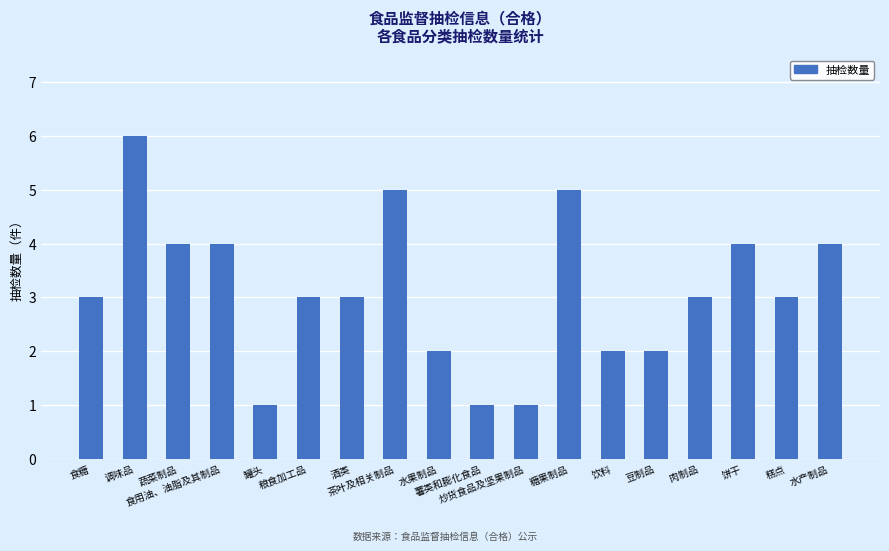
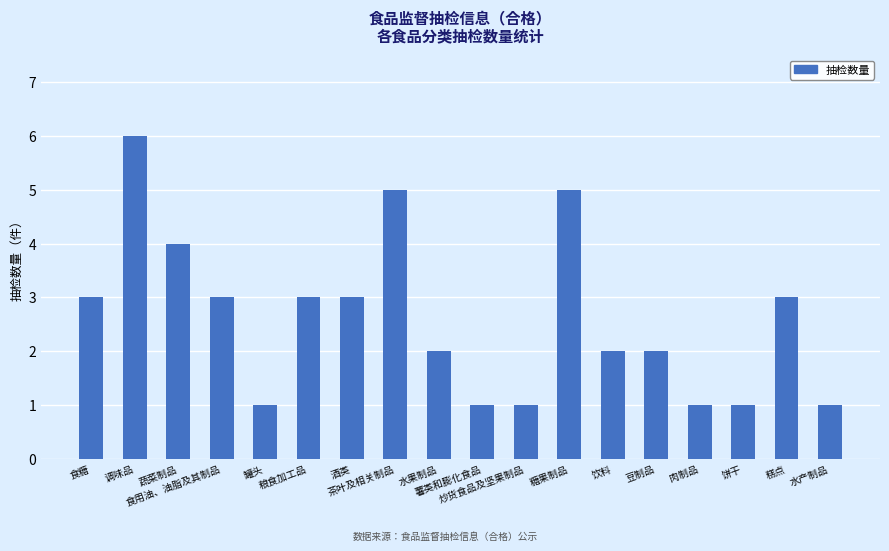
  {
    "食糖": 3,
    "调味品": 6,
    "蔬菜制品": 4,
-   "食用油、油脂及其制品": 4,
+   "食用油、油脂及其制品": 3,
    "罐头": 1,
    "粮食加工品": 3,
    "酒类": 3,
    "茶叶及相关制品": 5,
    "水果制品": 2,
    "薯类和膨化食品": 1,
    "炒货食品及坚果制品": 1,
    "糖果制品": 5,
    "饮料": 2,
    "豆制品": 2,
-   "肉制品": 3,
-   "饼干": 4,
+   "肉制品": 1,
+   "饼干": 1,
    "糕点": 3,
-   "水产制品": 4
+   "水产制品": 1
  }
